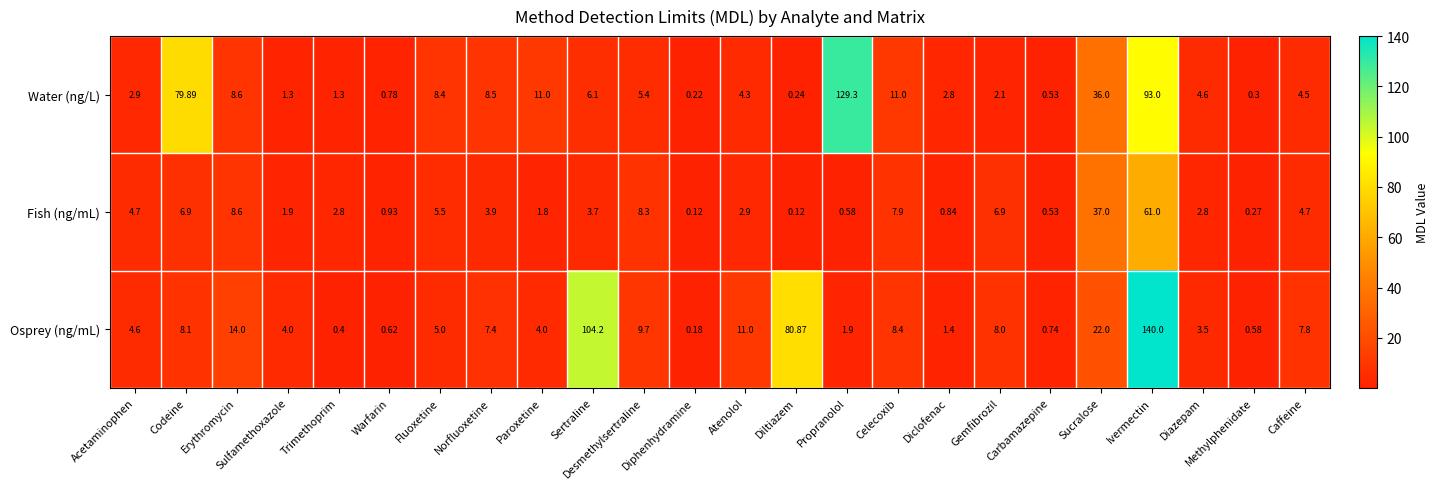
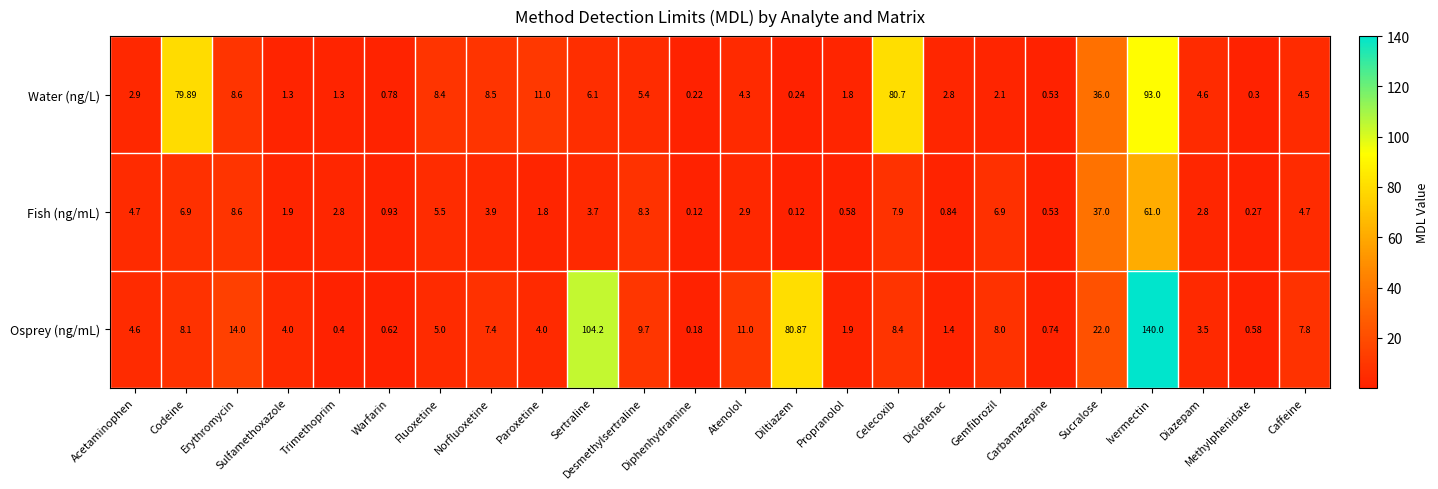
  {
    "Water (ng/L)": {
      "Acetaminophen": 2.9,
      "Codeine": 79.89,
      "Erythromycin": 8.6,
      "Sulfamethoxazole": 1.3,
      "Trimethoprim": 1.3,
      "Warfarin": 0.78,
      "Fluoxetine": 8.4,
      "Norfluoxetine": 8.5,
      "Paroxetine": 11.0,
      "Sertraline": 6.1,
      "Desmethylsertraline": 5.4,
      "Diphenhydramine": 0.22,
      "Atenolol": 4.3,
      "Diltiazem": 0.24,
-     "Propranolol": 129.3,
-     "Celecoxib": 11.0,
+     "Propranolol": 1.8,
+     "Celecoxib": 80.7,
      "Diclofenac": 2.8,
      "Gemfibrozil": 2.1,
      "Carbamazepine": 0.53,
      "Sucralose": 36.0,
      "Ivermectin": 93.0,
      "Diazepam": 4.6,
      "Methylphenidate": 0.3,
      "Caffeine": 4.5
    },
    "Fish (ng/mL)": {
      "Acetaminophen": 4.7,
      "Codeine": 6.9,
      "Erythromycin": 8.6,
      "Sulfamethoxazole": 1.9,
      "Trimethoprim": 2.8,
      "Warfarin": 0.93,
      "Fluoxetine": 5.5,
      "Norfluoxetine": 3.9,
      "Paroxetine": 1.8,
      "Sertraline": 3.7,
      "Desmethylsertraline": 8.3,
      "Diphenhydramine": 0.12,
      "Atenolol": 2.9,
      "Diltiazem": 0.12,
      "Propranolol": 0.58,
      "Celecoxib": 7.9,
      "Diclofenac": 0.84,
      "Gemfibrozil": 6.9,
      "Carbamazepine": 0.53,
      "Sucralose": 37.0,
      "Ivermectin": 61.0,
      "Diazepam": 2.8,
      "Methylphenidate": 0.27,
      "Caffeine": 4.7
    },
    "Osprey (ng/mL)": {
      "Acetaminophen": 4.6,
      "Codeine": 8.1,
      "Erythromycin": 14.0,
      "Sulfamethoxazole": 4.0,
      "Trimethoprim": 0.4,
      "Warfarin": 0.62,
      "Fluoxetine": 5.0,
      "Norfluoxetine": 7.4,
      "Paroxetine": 4.0,
      "Sertraline": 104.2,
      "Desmethylsertraline": 9.7,
      "Diphenhydramine": 0.18,
      "Atenolol": 11.0,
      "Diltiazem": 80.87,
      "Propranolol": 1.9,
      "Celecoxib": 8.4,
      "Diclofenac": 1.4,
      "Gemfibrozil": 8.0,
      "Carbamazepine": 0.74,
      "Sucralose": 22.0,
      "Ivermectin": 140.0,
      "Diazepam": 3.5,
      "Methylphenidate": 0.58,
      "Caffeine": 7.8
    }
  }
